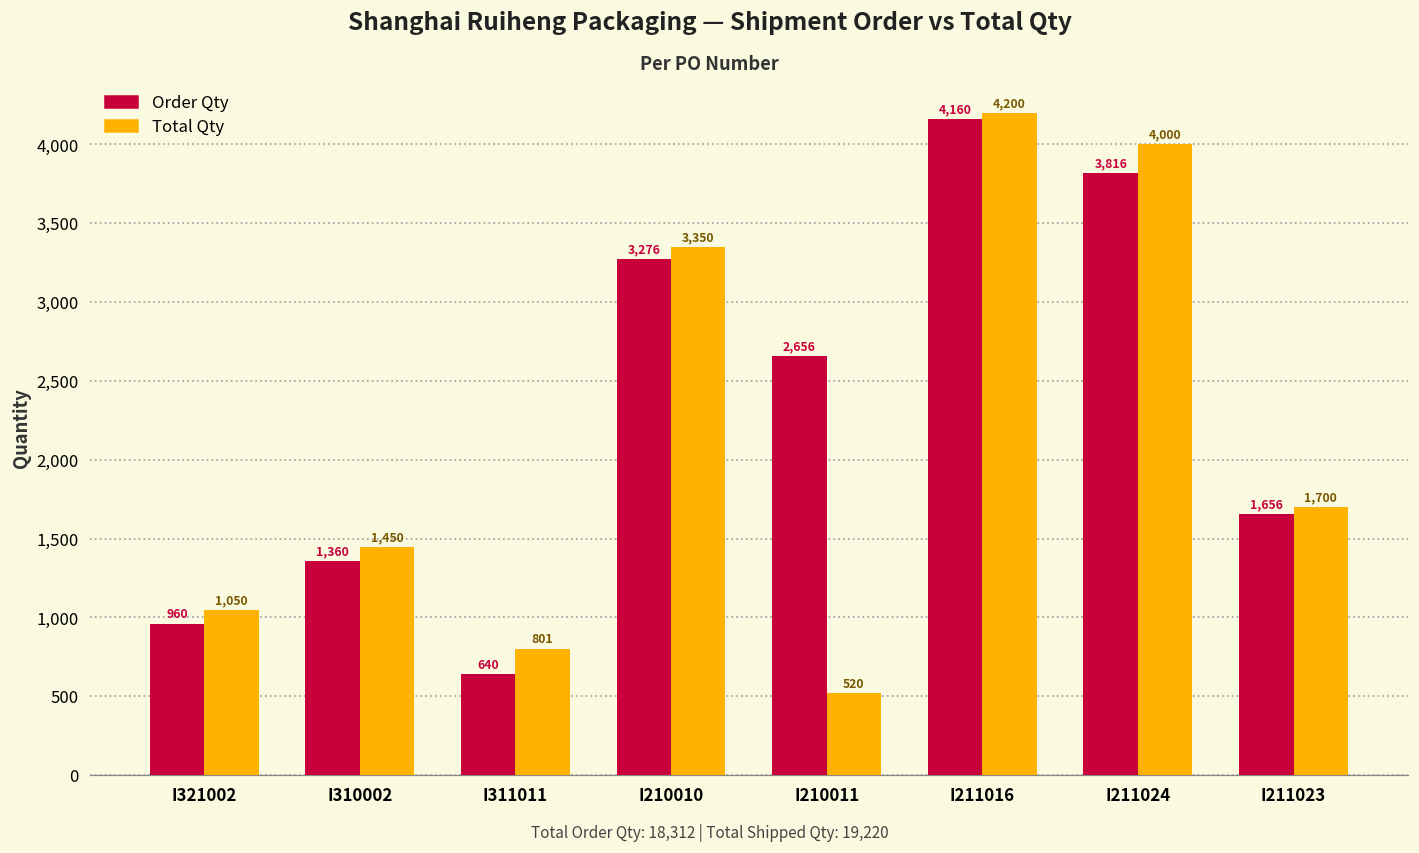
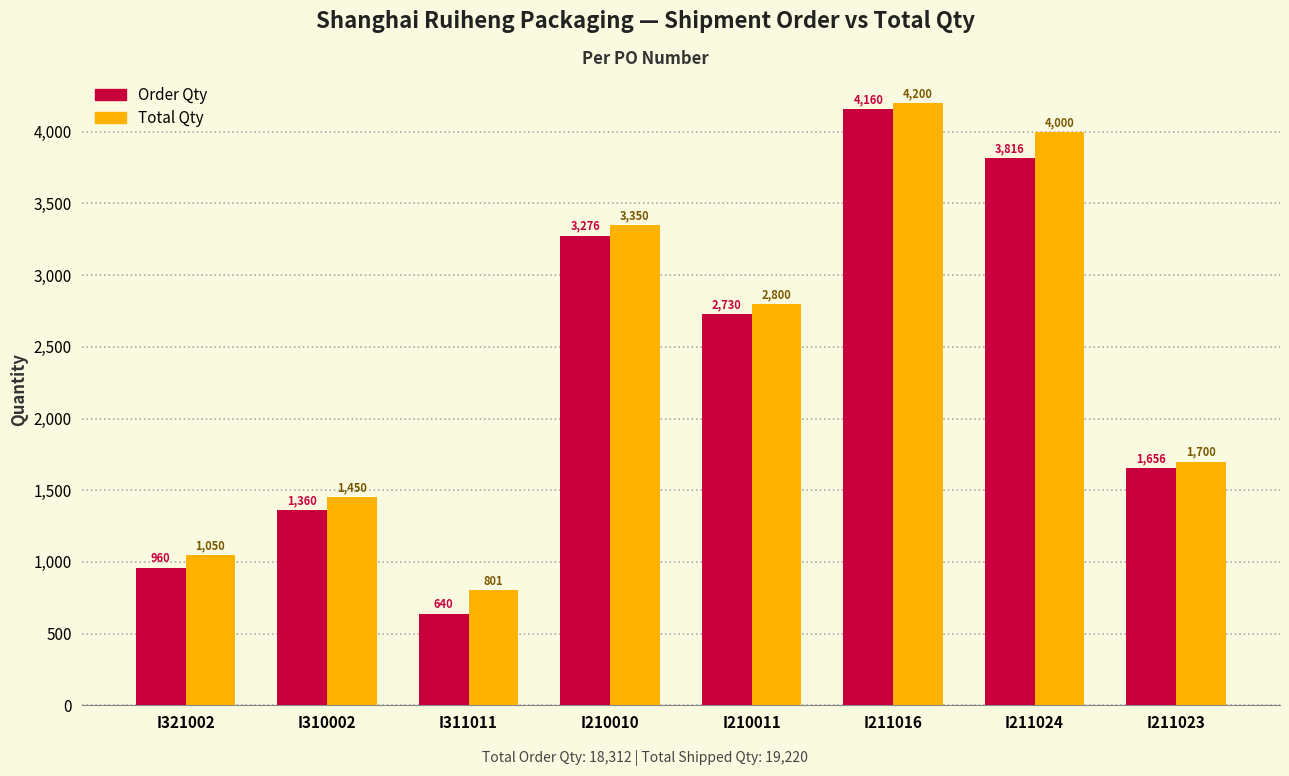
  {
    "Order Qty": {
      "I321002": "960",
      "I310002": "1,360",
      "I311011": "640",
      "I210010": "3,276",
-     "I210011": "2,656",
+     "I210011": "2,730",
      "I211016": "4,160",
      "I211024": "3,816",
      "I211023": "1,656"
    },
    "Total Qty": {
      "I321002": "1,050",
      "I310002": "1,450",
      "I311011": "801",
      "I210010": "3,350",
-     "I210011": "520",
+     "I210011": "2,800",
      "I211016": "4,200",
      "I211024": "4,000",
      "I211023": "1,700"
    }
  }
